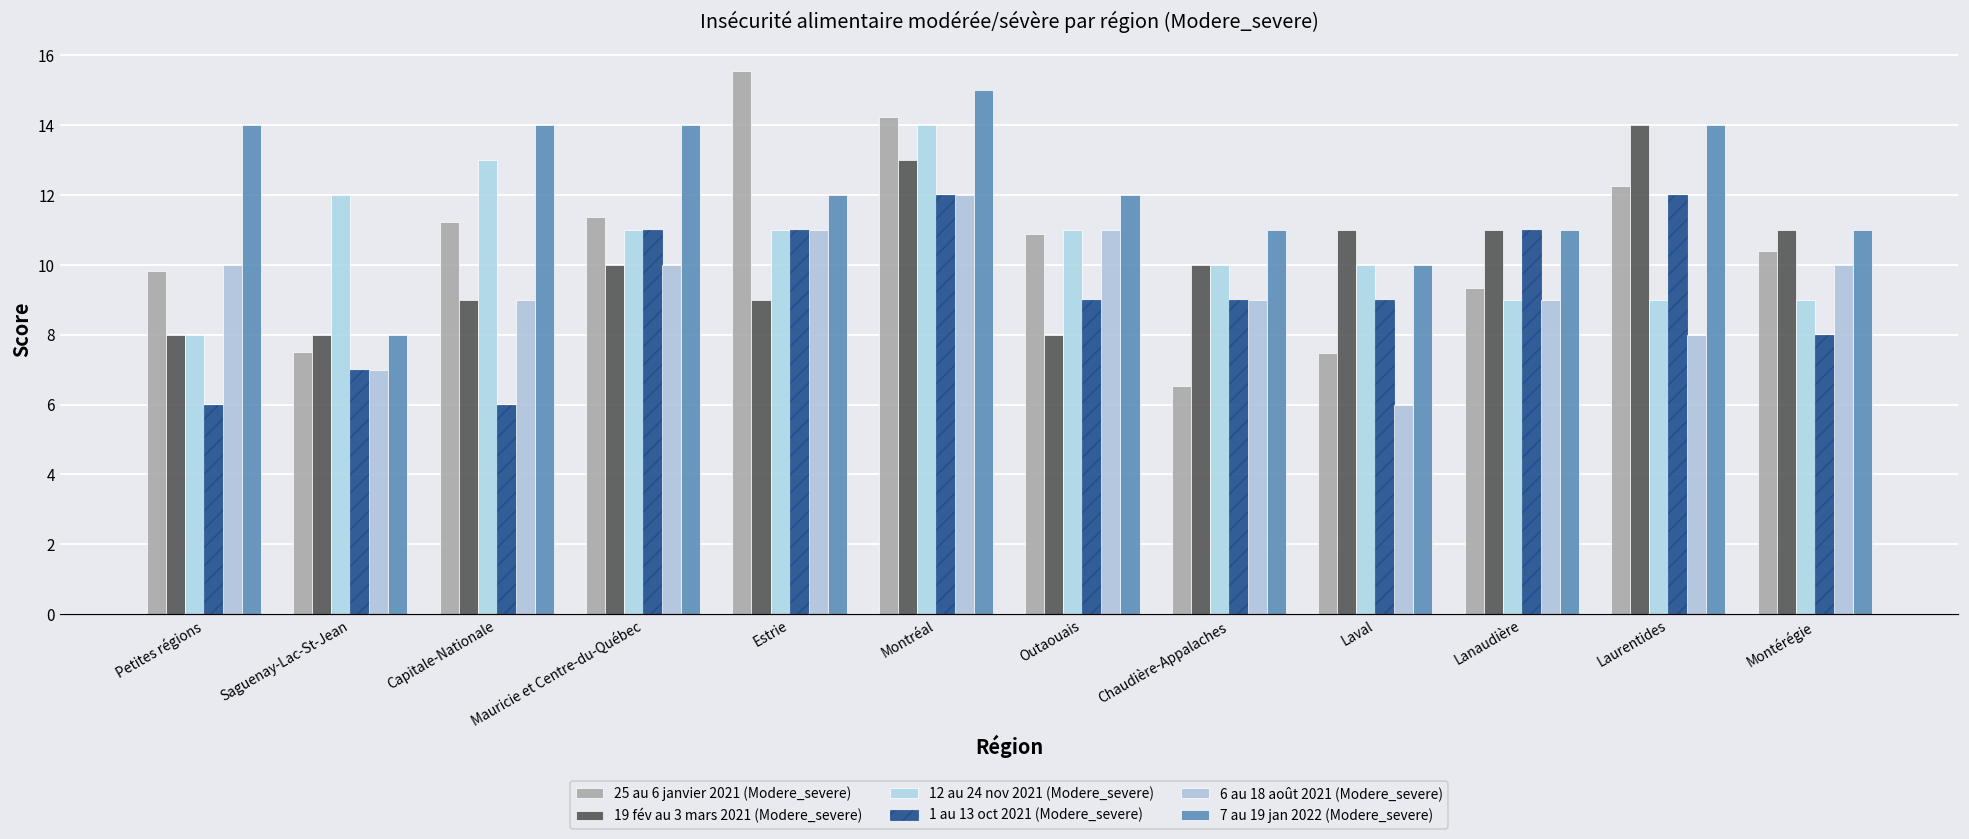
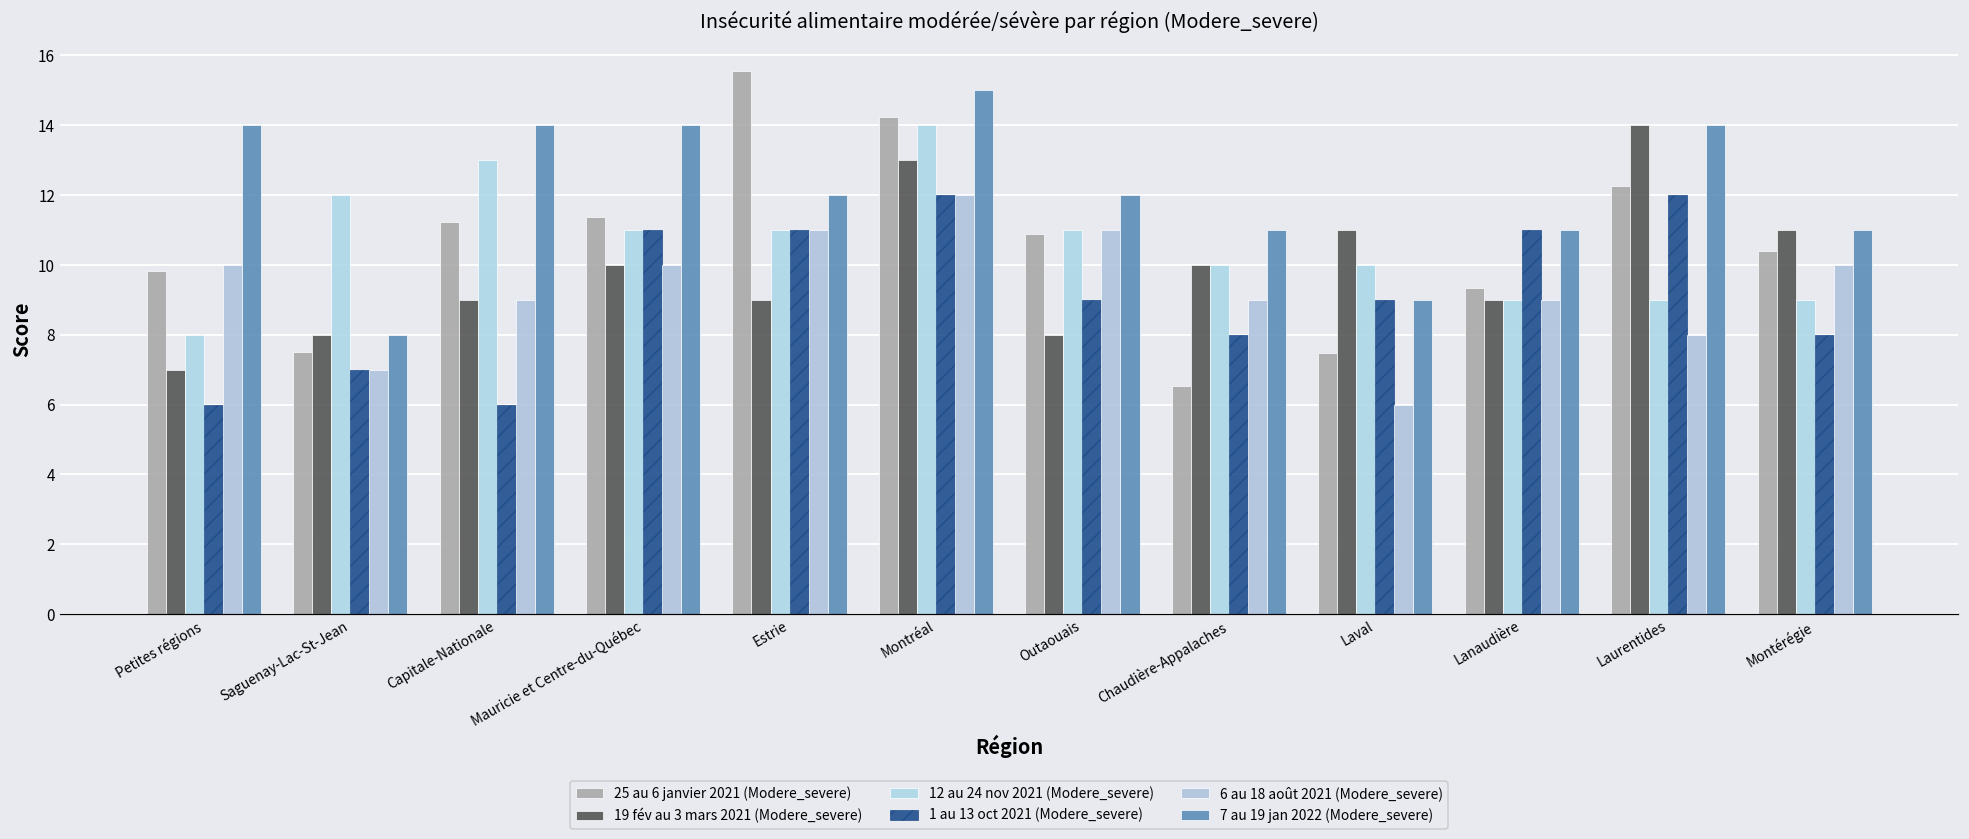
  {
    "19 fév au 3 mars 2021 (Modere_severe)": {
-     "Petites régions": 8,
+     "Petites régions": 7,
      "Saguenay-Lac-St-Jean": 8,
      "Capitale-Nationale": 9,
      "Mauricie et Centre-du-Québec": 10,
      "Estrie": 9,
      "Montréal": 13,
      "Outaouais": 8,
      "Chaudière-Appalaches": 10,
      "Laval": 11,
-     "Lanaudière": 11,
+     "Lanaudière": 9,
      "Laurentides": 14,
      "Montérégie": 11
    },
    "1 au 13 oct 2021 (Modere_severe)": {
      "Petites régions": 6,
      "Saguenay-Lac-St-Jean": 7,
      "Capitale-Nationale": 6,
      "Mauricie et Centre-du-Québec": 11,
      "Estrie": 11,
      "Montréal": 12,
      "Outaouais": 9,
-     "Chaudière-Appalaches": 9,
+     "Chaudière-Appalaches": 8,
      "Laval": 9,
      "Lanaudière": 11,
      "Laurentides": 12,
      "Montérégie": 8
    },
    "7 au 19 jan 2022 (Modere_severe)": {
      "Petites régions": 14,
      "Saguenay-Lac-St-Jean": 8,
      "Capitale-Nationale": 14,
      "Mauricie et Centre-du-Québec": 14,
      "Estrie": 12,
      "Montréal": 15,
      "Outaouais": 12,
      "Chaudière-Appalaches": 11,
-     "Laval": 10,
+     "Laval": 9,
      "Lanaudière": 11,
      "Laurentides": 14,
      "Montérégie": 11
    }
  }
